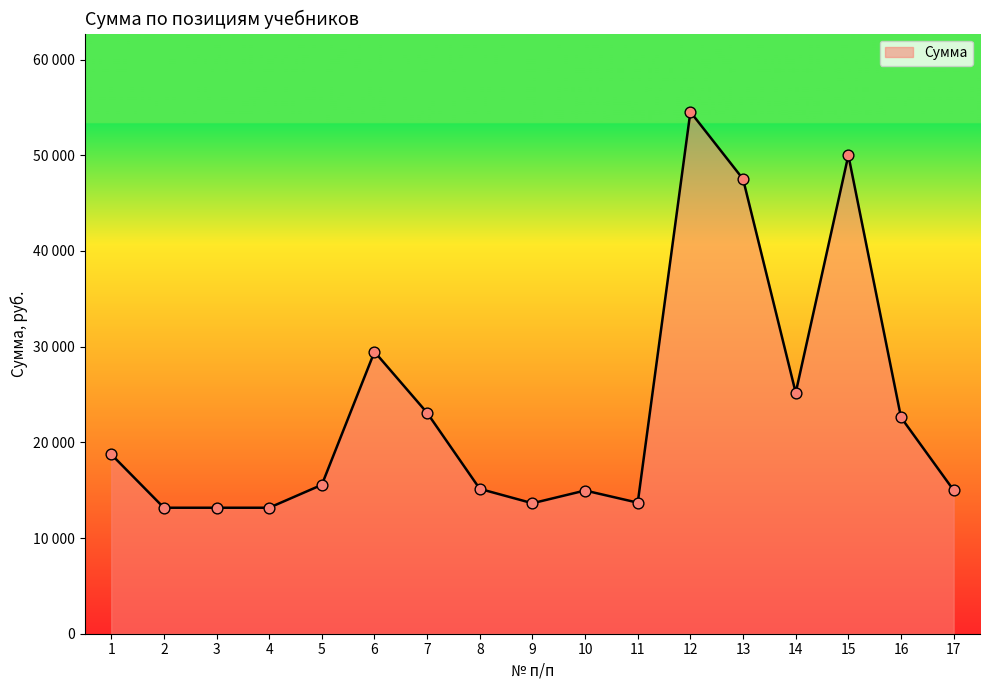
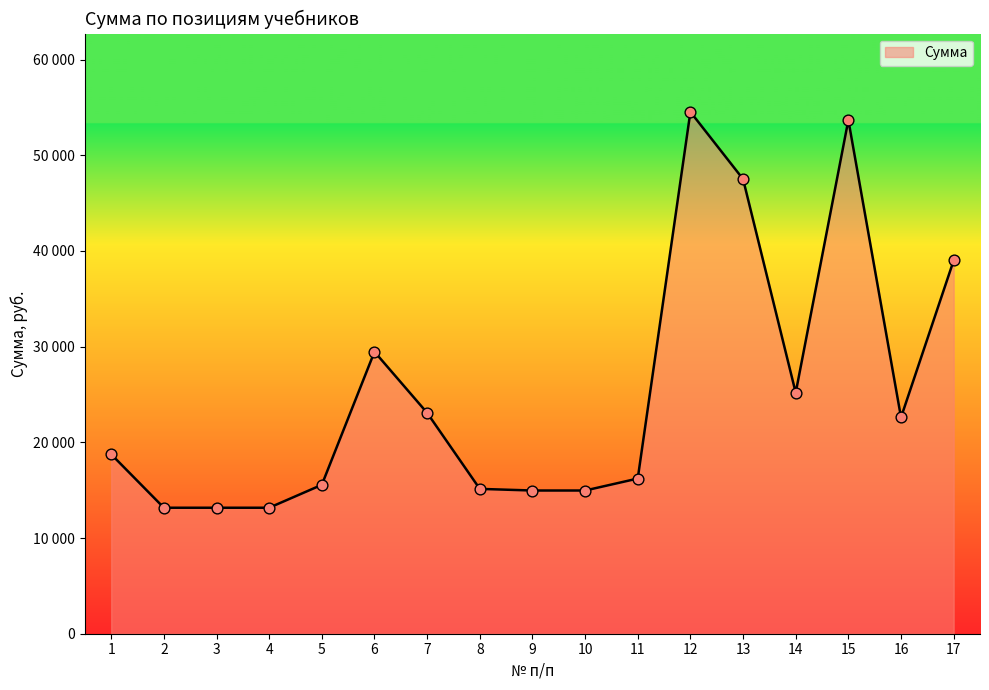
  {
    "1": 19000,
    "2": 13000,
    "3": 13000,
    "4": 13000,
    "5": 16000,
    "6": 29000,
    "7": 23000,
    "8": 15000,
-   "9": 14000,
+   "9": 15000,
    "10": 15000,
-   "11": 14000,
+   "11": 16000,
    "12": 55000,
    "13": 48000,
    "14": 25000,
-   "15": 50000,
+   "15": 54000,
    "16": 23000,
-   "17": 15000
+   "17": 39000
  }
